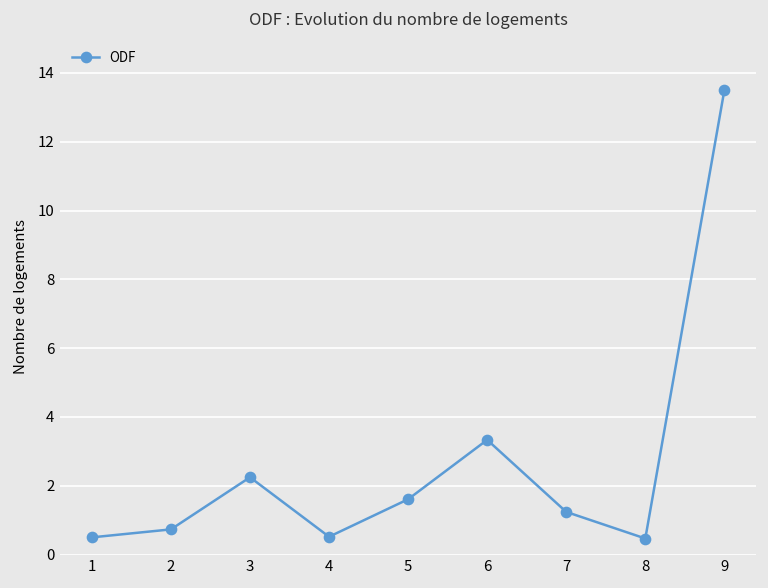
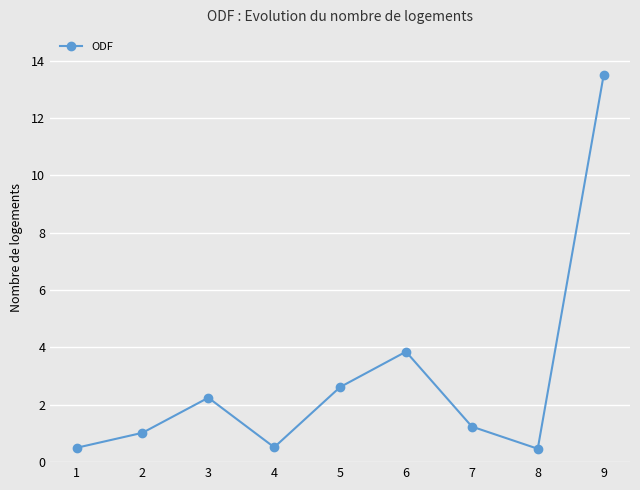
  {
    "1": 0.5,
-   "2": 0.7,
+   "2": 1.0,
    "3": 2.2,
    "4": 0.5,
-   "5": 1.6,
-   "6": 3.3,
+   "5": 2.6,
+   "6": 3.9,
    "7": 1.2,
    "8": 0.5,
    "9": 13.5
  }
